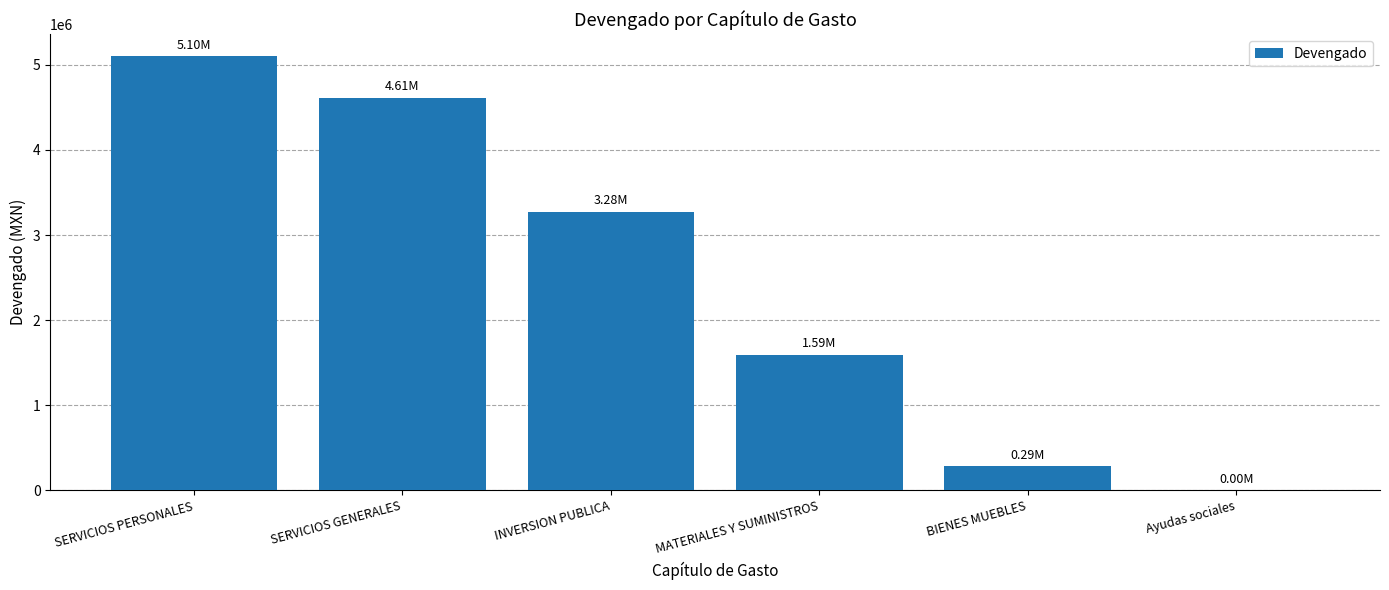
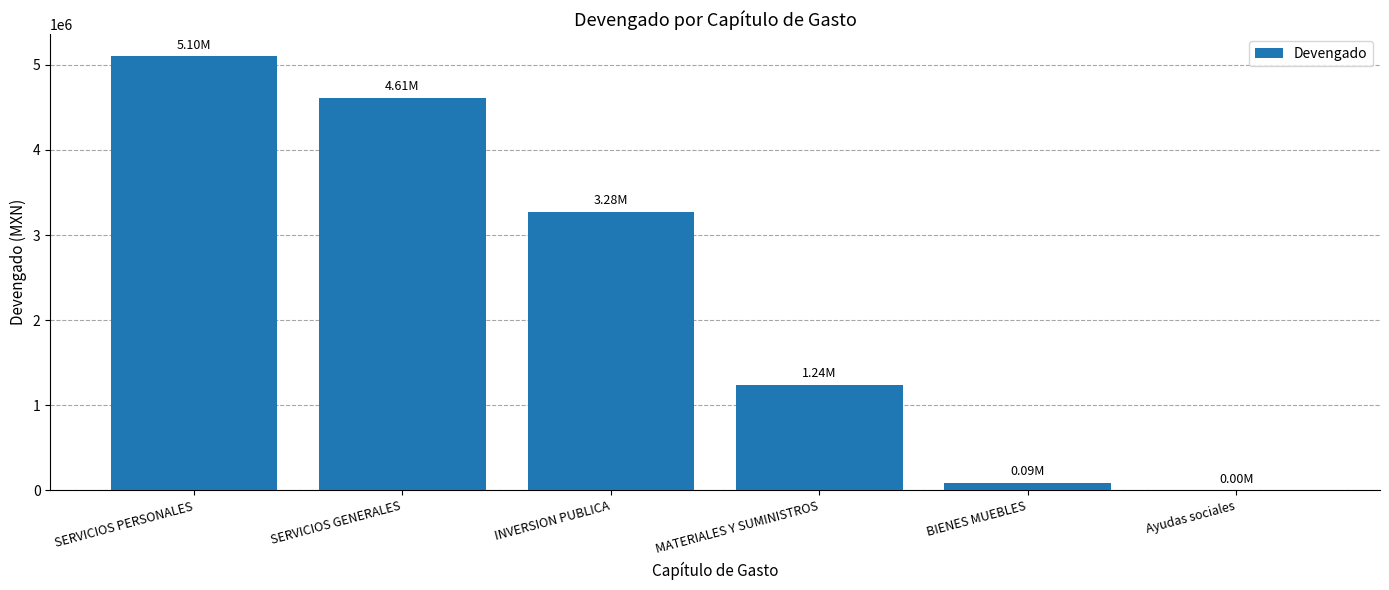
  {
    "SERVICIOS PERSONALES": "5.10M",
    "SERVICIOS GENERALES": "4.61M",
    "INVERSION PUBLICA": "3.28M",
-   "MATERIALES Y SUMINISTROS": "1.59M",
-   "BIENES MUEBLES": "0.29M",
+   "MATERIALES Y SUMINISTROS": "1.24M",
+   "BIENES MUEBLES": "0.09M",
    "Ayudas sociales": "0.00M"
  }
